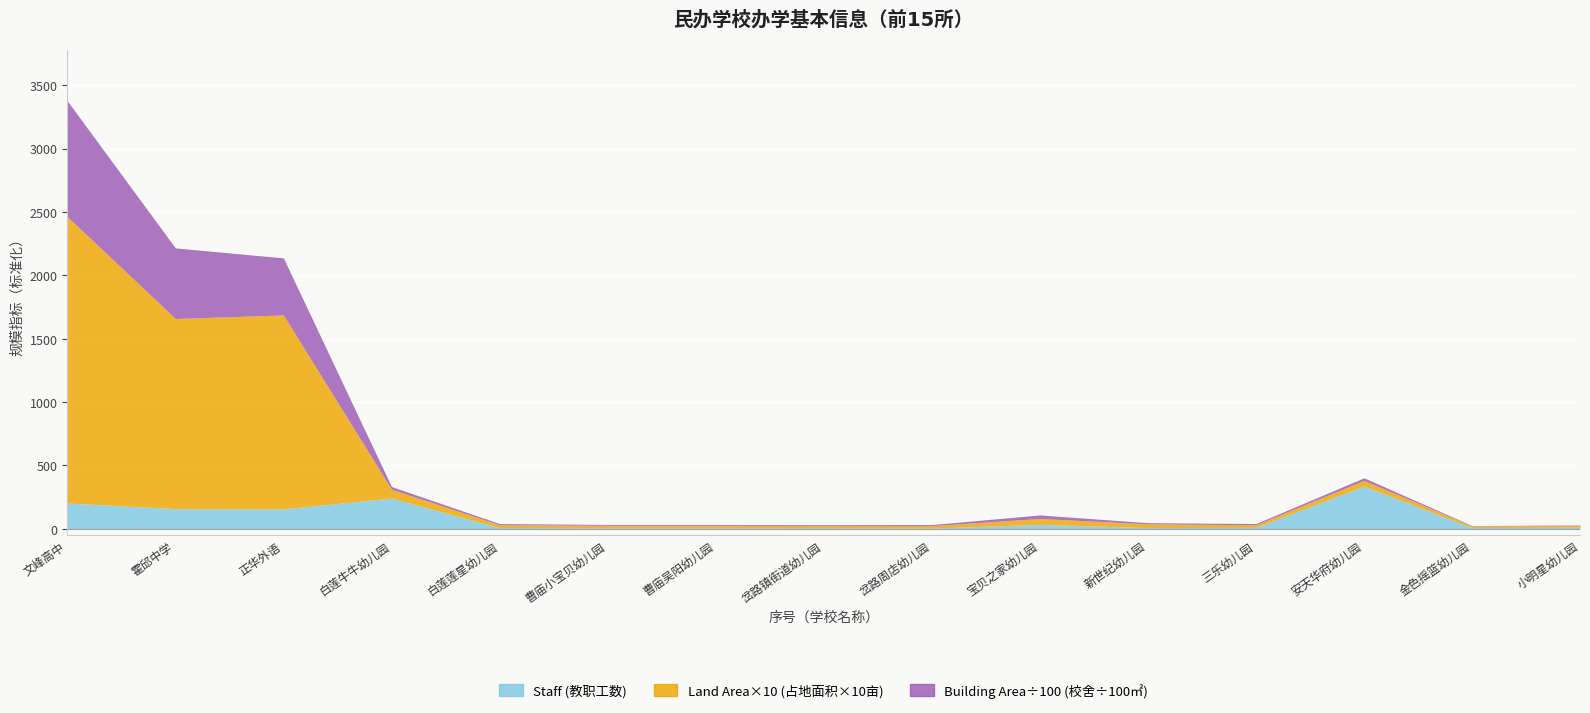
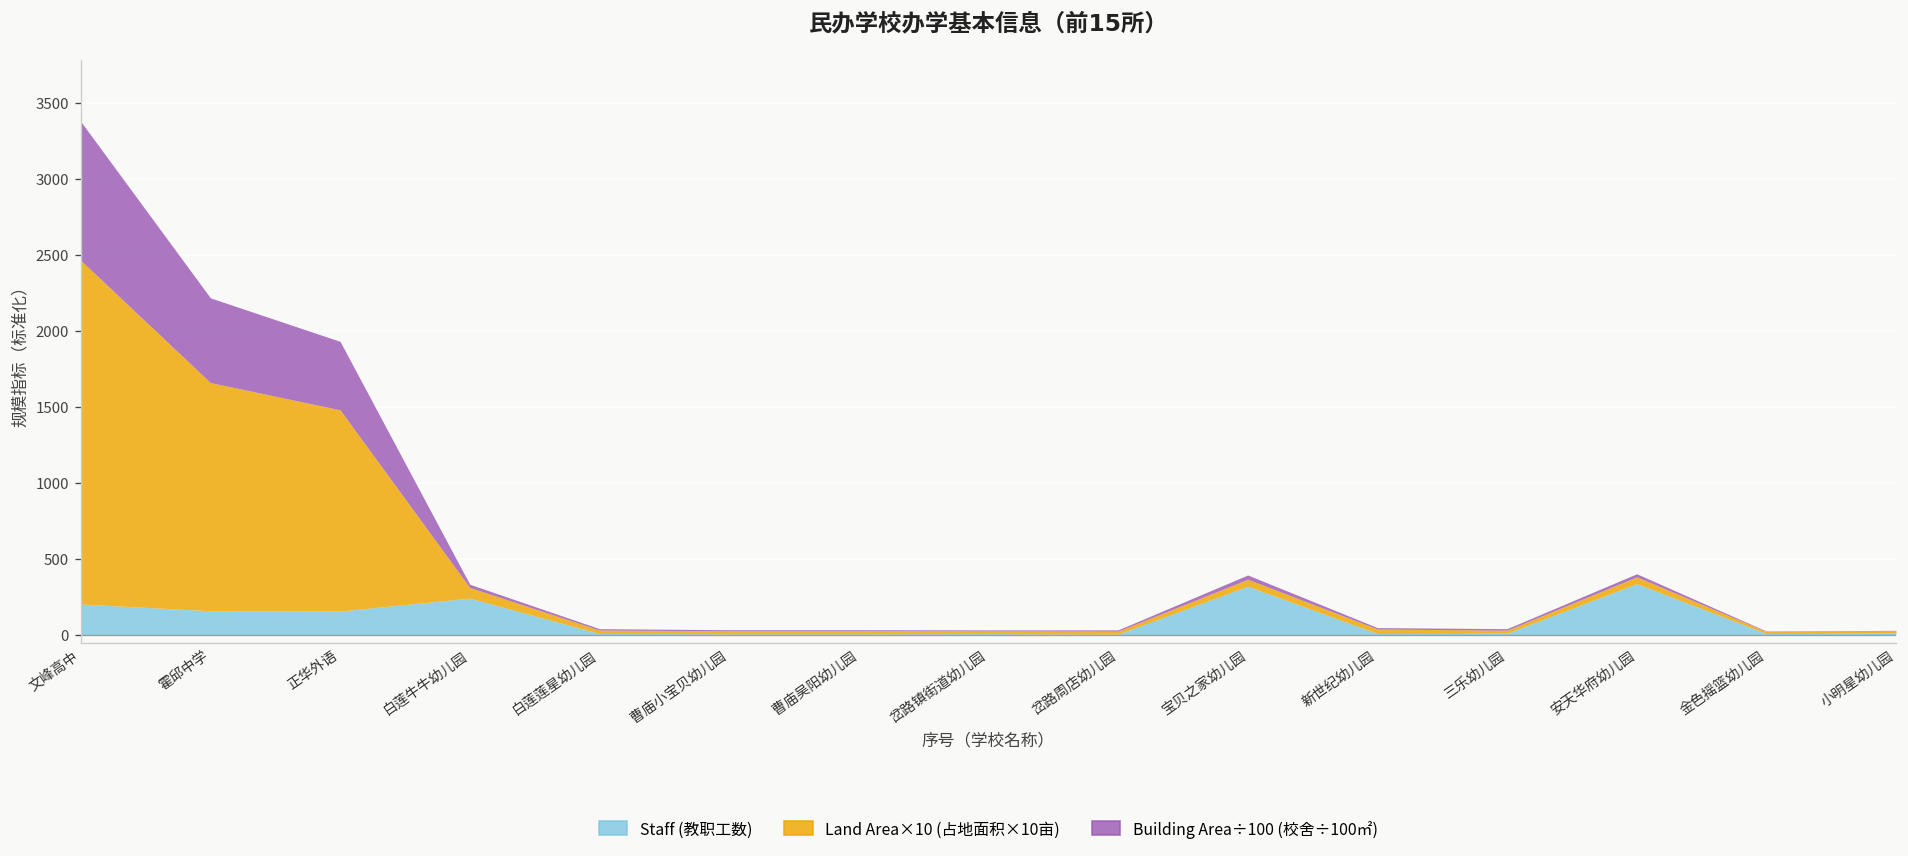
  {
    "Staff (教职工数)": {
      "文峰高中": 200,
      "霍邱中学": 160,
      "正华外语": 160,
      "白莲牛牛幼儿园": 240,
-     "宝贝之家幼儿园": 40,
+     "宝贝之家幼儿园": 320,
      "安天华府幼儿园": 340
    },
    "Land Area×10 (占地面积×10亩)": {
      "文峰高中": 2260,
      "霍邱中学": 1500,
-     "正华外语": 1530,
+     "正华外语": 1320,
      "白莲牛牛幼儿园": 70,
      "宝贝之家幼儿园": 50
    },
    "Building Area÷100 (校舍÷100㎡)": {
      "文峰高中": 910,
      "霍邱中学": 560,
      "正华外语": 450,
      "白莲牛牛幼儿园": 20,
      "宝贝之家幼儿园": 30
    }
  }
